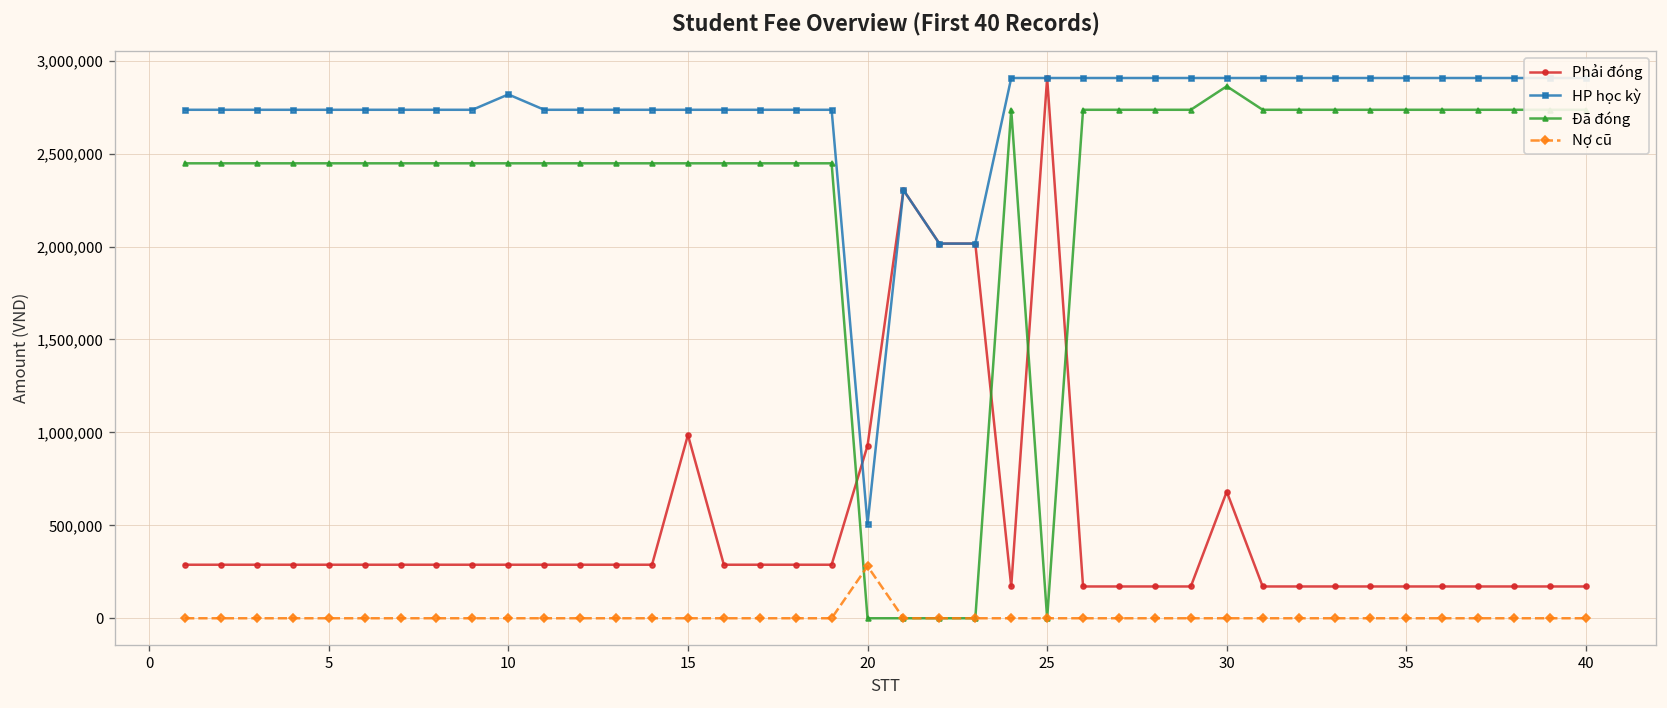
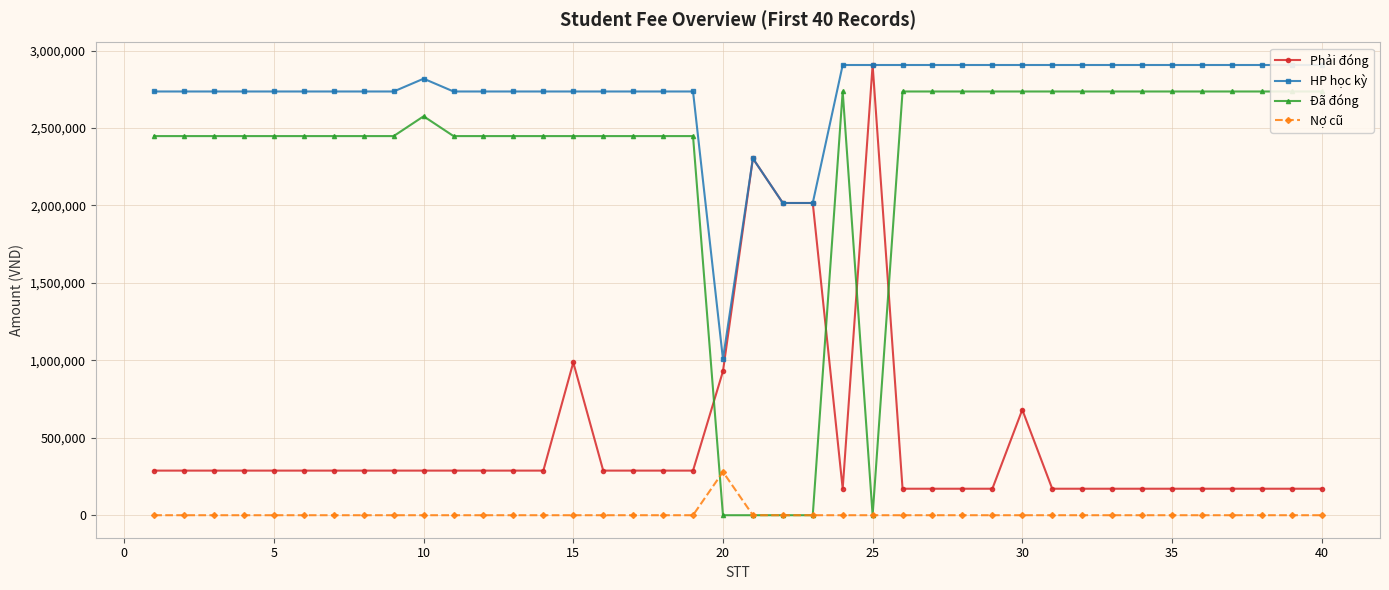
  {
    "Phải đóng": {
      "5": "290,000",
      "10": "290,000",
      "15": "990,000",
      "20": "930,000",
      "30": "680,000",
      "35": "170,000",
      "40": "170,000"
    },
    "HP học kỳ": {
      "5": "2,740,000",
      "10": "2,820,000",
      "15": "2,740,000",
-     "20": "510,000",
+     "20": "1,010,000",
      "30": "2,910,000",
      "35": "2,910,000"
    },
    "Đã đóng": {
      "5": "2,450,000",
-     "10": "2,450,000",
+     "10": "2,580,000",
      "15": "2,450,000",
      "20": "0",
-     "30": "2,860,000",
+     "30": "2,740,000",
      "35": "2,740,000"
    },
    "Nợ cũ": {
      "5": "0",
      "10": "0",
      "15": "0",
      "20": "280,000",
      "30": "0",
      "35": "0",
      "40": "0"
    }
  }
